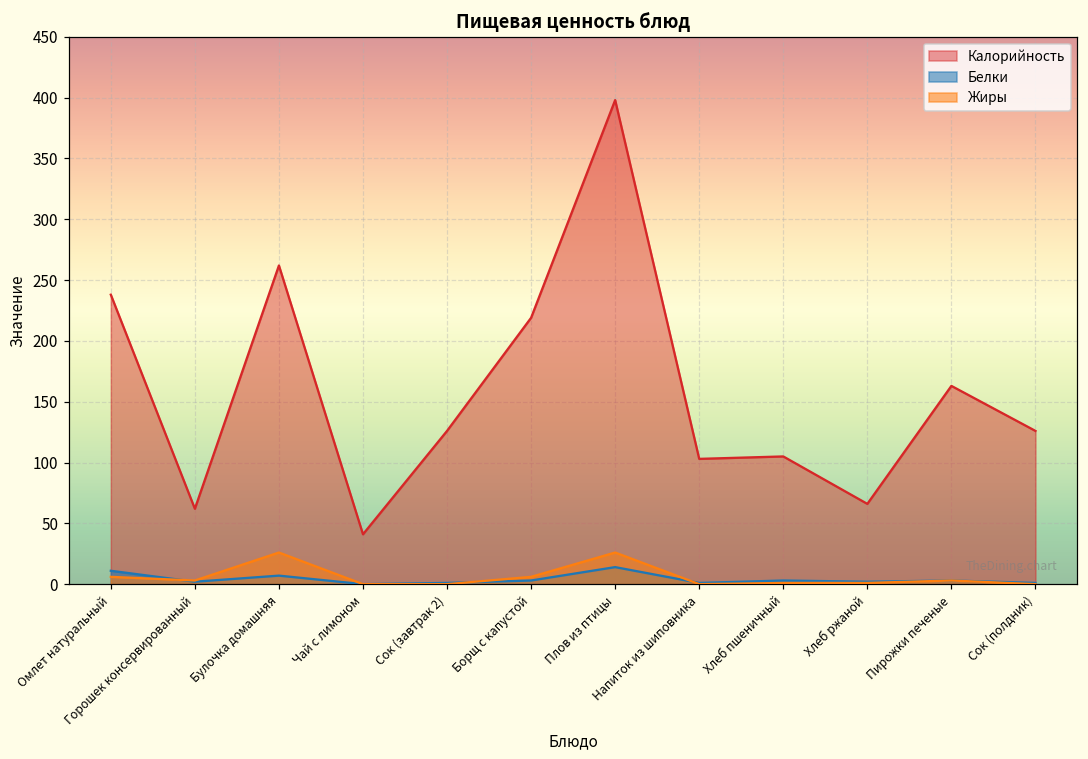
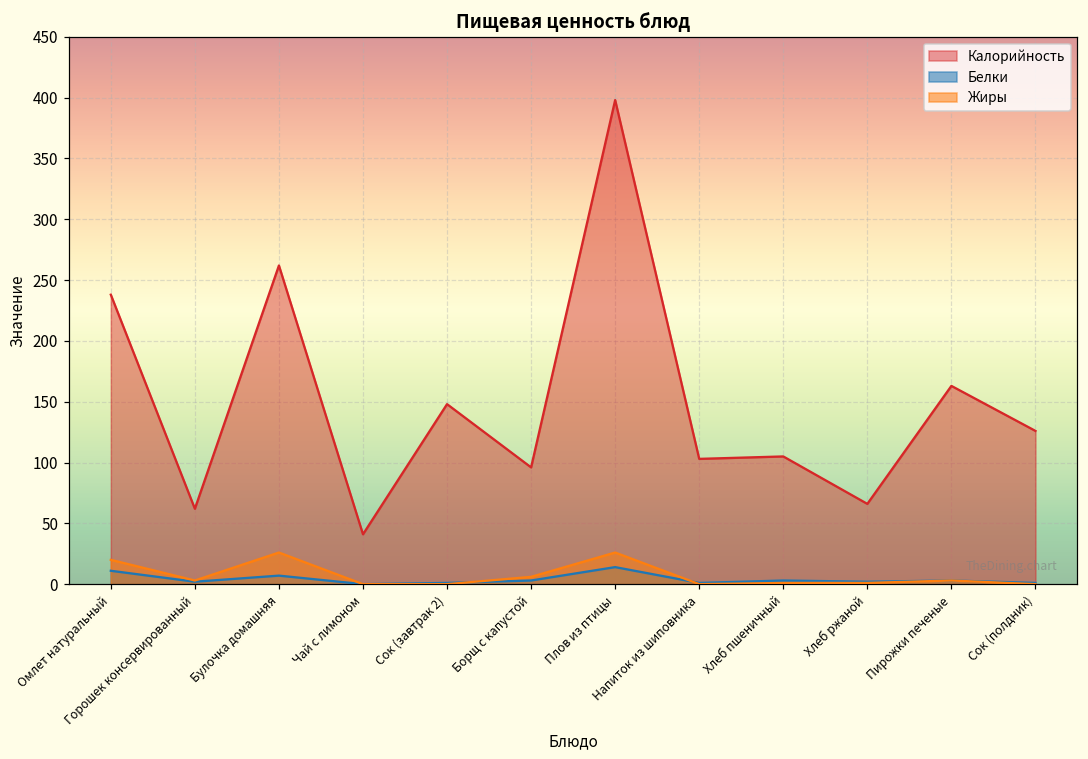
  {
    "Калорийность": {
      "Омлет натуральный": 238,
      "Горошек консервированный": 62,
      "Булочка домашняя": 262,
      "Чай с лимоном": 41,
-     "Сок (завтрак 2)": 126,
-     "Борщ с капустой": 219,
+     "Сок (завтрак 2)": 148,
+     "Борщ с капустой": 96,
      "Плов из птицы": 398,
      "Напиток из шиповника": 103,
      "Хлеб пшеничный": 105,
      "Хлеб ржаной": 66,
      "Пирожки печеные": 163,
      "Сок (полдник)": 126
    },
    "Белки": {
      "Омлет натуральный": 11,
      "Булочка домашняя": 7,
      "Борщ с капустой": 3,
      "Плов из птицы": 14
    },
    "Жиры": {
-     "Омлет натуральный": 6,
+     "Омлет натуральный": 20,
      "Булочка домашняя": 26,
      "Борщ с капустой": 6,
      "Плов из птицы": 26
    }
  }
